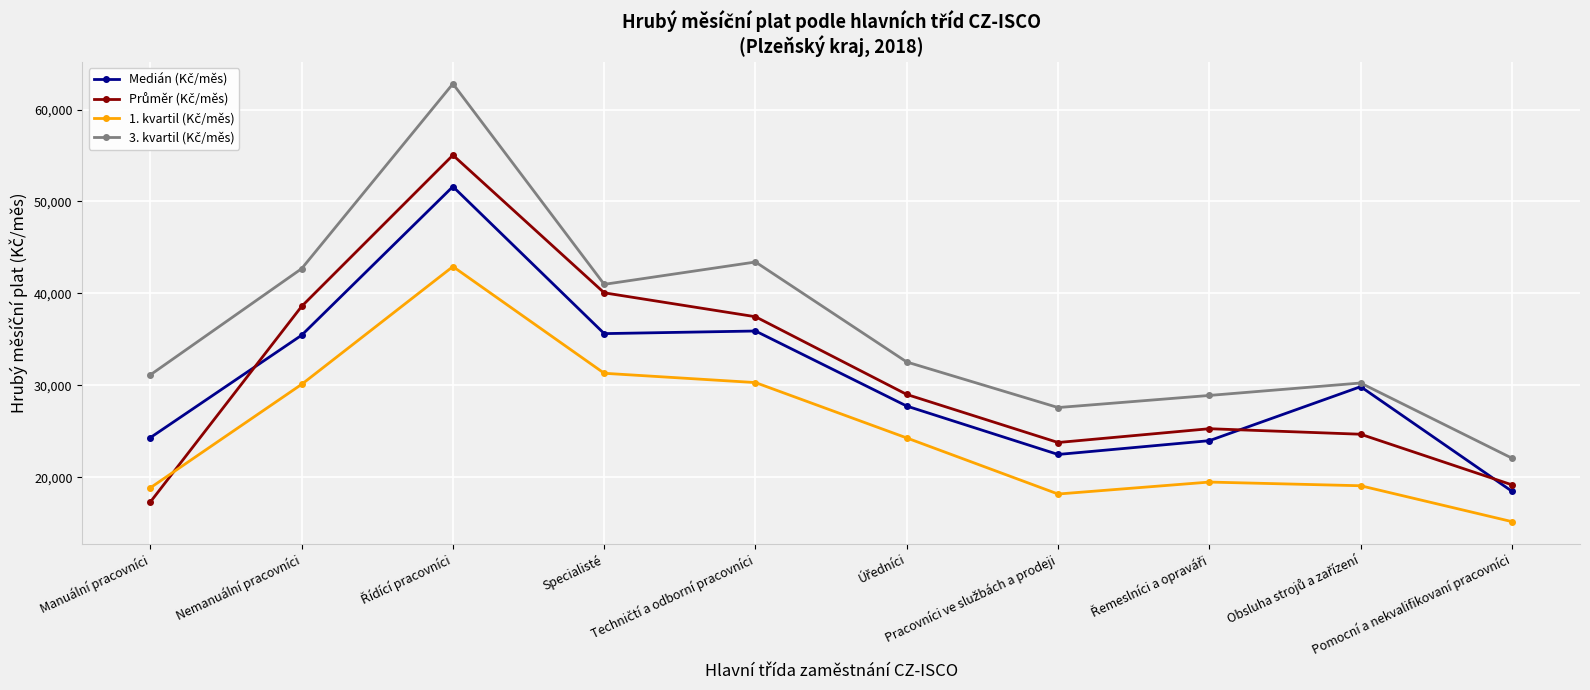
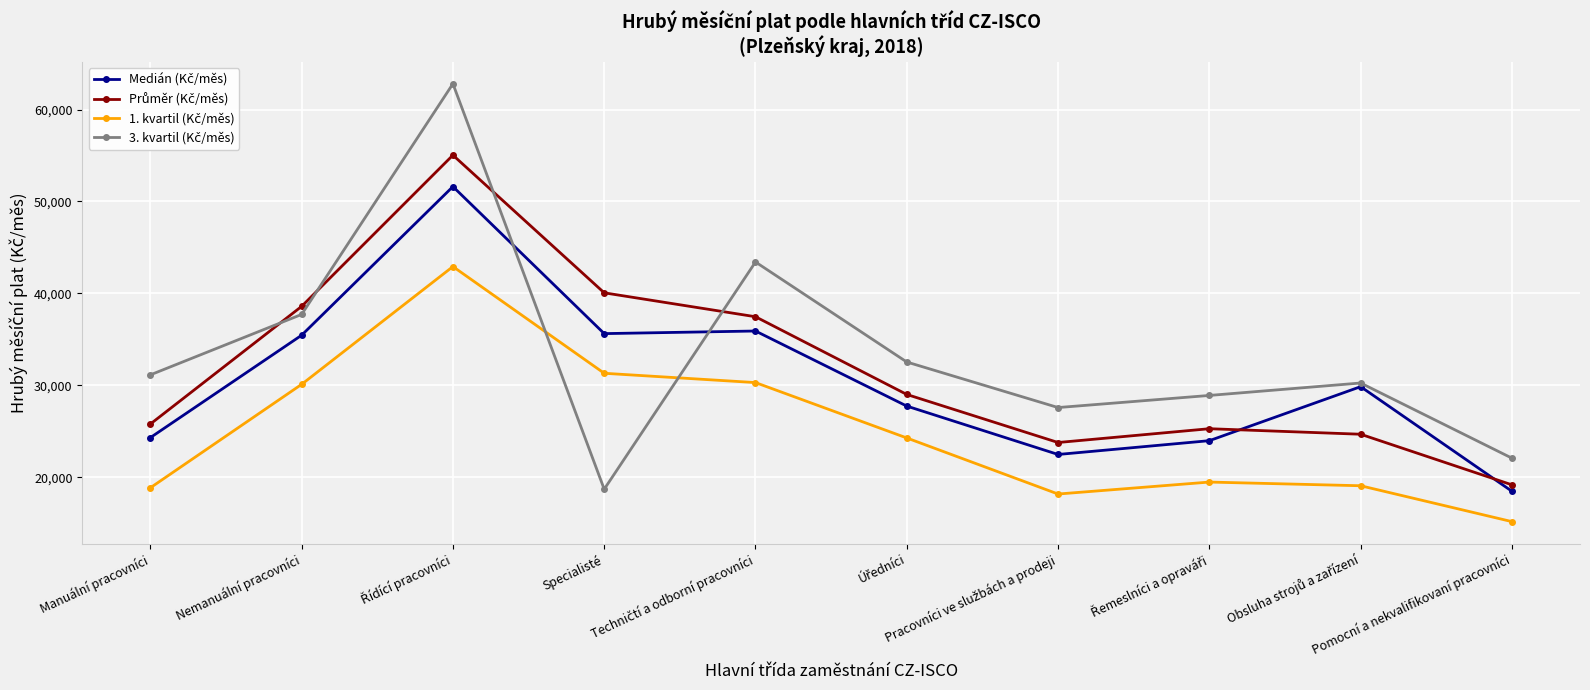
  {
    "Medián (Kč/měs)": {
      "Manuální pracovníci": "24,000",
      "Nemanuální pracovníci": "35,000",
      "Řídící pracovníci": "52,000",
      "Specialisté": "36,000",
      "Techničtí a odborní pracovníci": "36,000",
      "Úředníci": "28,000",
      "Pracovníci ve službách a prodeji": "23,000",
      "Řemeslníci a opraváři": "24,000",
      "Obsluha strojů a zařízení": "30,000",
      "Pomocní a nekvalifikovaní pracovníci": "19,000"
    },
    "Průměr (Kč/měs)": {
-     "Manuální pracovníci": "17,000",
+     "Manuální pracovníci": "26,000",
      "Nemanuální pracovníci": "39,000",
      "Řídící pracovníci": "55,000",
      "Specialisté": "40,000",
      "Techničtí a odborní pracovníci": "37,000",
      "Úředníci": "29,000",
      "Pracovníci ve službách a prodeji": "24,000",
      "Řemeslníci a opraváři": "25,000",
      "Obsluha strojů a zařízení": "25,000",
      "Pomocní a nekvalifikovaní pracovníci": "19,000"
    },
    "1. kvartil (Kč/měs)": {
      "Manuální pracovníci": "19,000",
      "Nemanuální pracovníci": "30,000",
      "Řídící pracovníci": "43,000",
      "Specialisté": "31,000",
      "Techničtí a odborní pracovníci": "30,000",
      "Úředníci": "24,000",
      "Pracovníci ve službách a prodeji": "18,000",
      "Řemeslníci a opraváři": "20,000",
      "Obsluha strojů a zařízení": "19,000",
      "Pomocní a nekvalifikovaní pracovníci": "15,000"
    },
    "3. kvartil (Kč/měs)": {
      "Manuální pracovníci": "31,000",
-     "Nemanuální pracovníci": "43,000",
+     "Nemanuální pracovníci": "38,000",
      "Řídící pracovníci": "63,000",
-     "Specialisté": "41,000",
+     "Specialisté": "19,000",
      "Techničtí a odborní pracovníci": "43,000",
      "Úředníci": "33,000",
      "Pracovníci ve službách a prodeji": "28,000",
      "Řemeslníci a opraváři": "29,000",
      "Obsluha strojů a zařízení": "30,000",
      "Pomocní a nekvalifikovaní pracovníci": "22,000"
    }
  }
